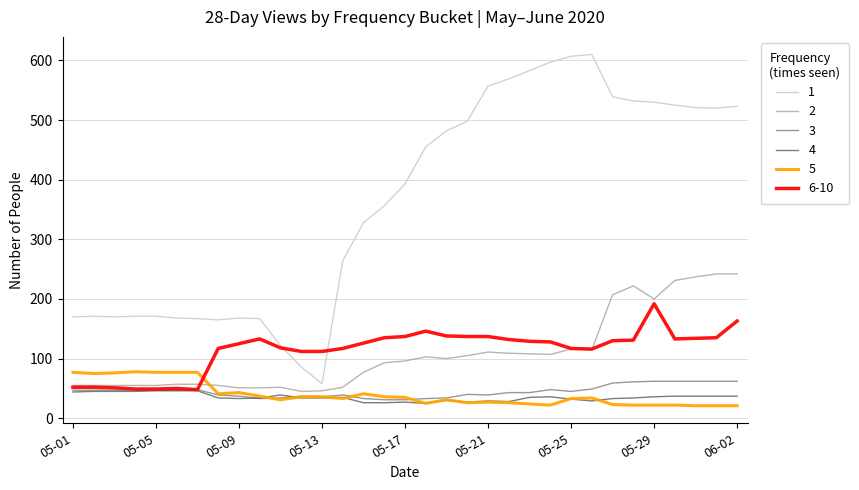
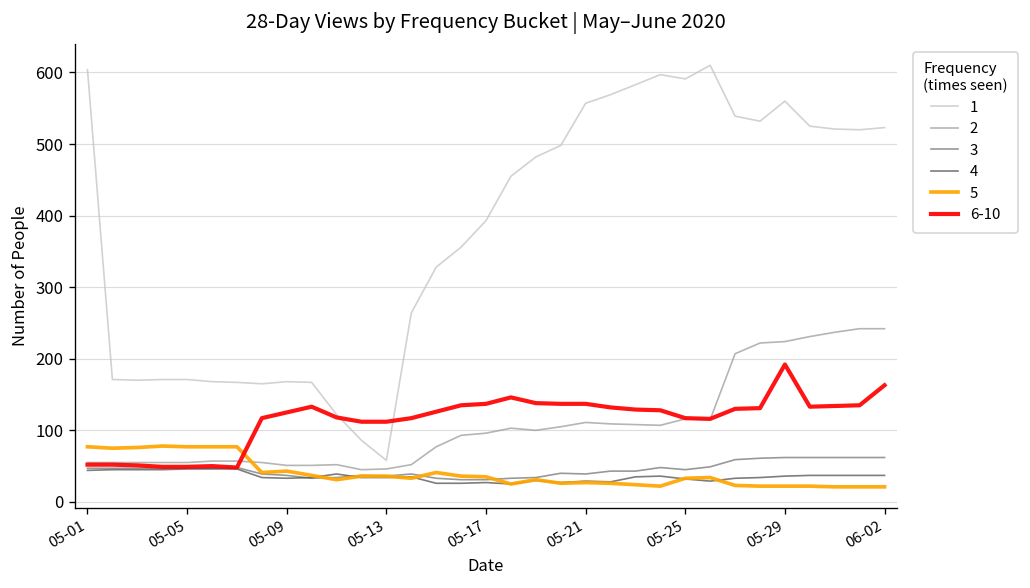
  {
    "1": {
-     "05-01": 170,
+     "05-01": 600,
      "05-05": 170,
      "05-09": 170,
      "05-13": 60,
      "05-17": 390,
      "05-21": 560,
-     "05-25": 610,
-     "05-29": 530,
+     "05-25": 590,
+     "05-29": 560,
      "06-02": 520
    },
    "2": {
      "05-05": 60,
      "05-09": 50,
      "05-13": 50,
      "05-17": 100,
      "05-21": 110,
-     "05-29": 200,
+     "05-29": 220,
      "06-02": 240
    },
    "3": {
      "05-21": 40,
      "05-25": 50,
      "05-29": 60,
      "06-02": 60
    },
    "4": {
      "05-29": 40,
      "06-02": 40
    },
    "5": {
      "05-01": 80,
      "05-05": 80,
      "05-09": 40,
      "05-29": 20,
      "06-02": 20
    },
    "6-10": {
      "05-09": 130,
      "05-13": 110,
      "05-17": 140,
      "05-21": 140,
      "05-29": 190,
      "06-02": 160
    }
  }
